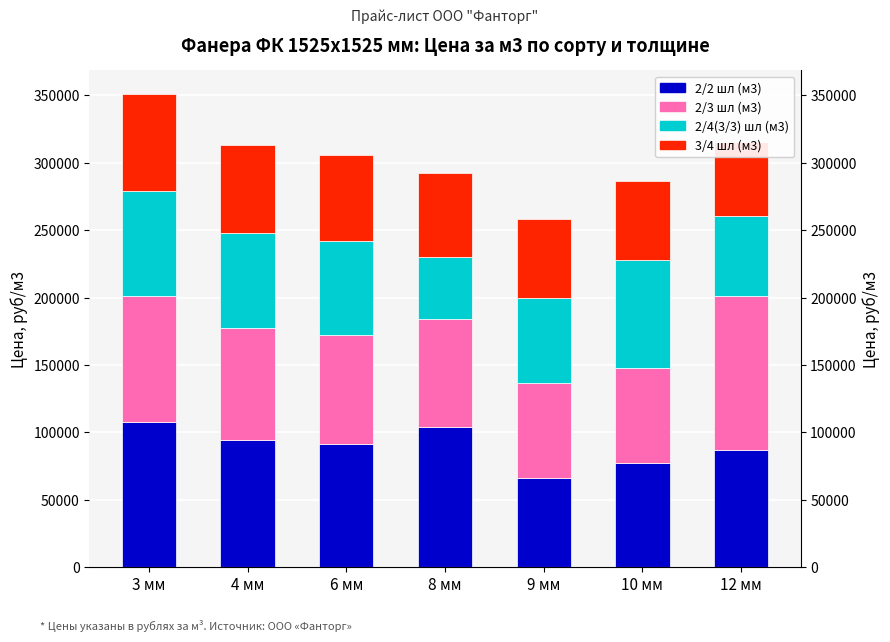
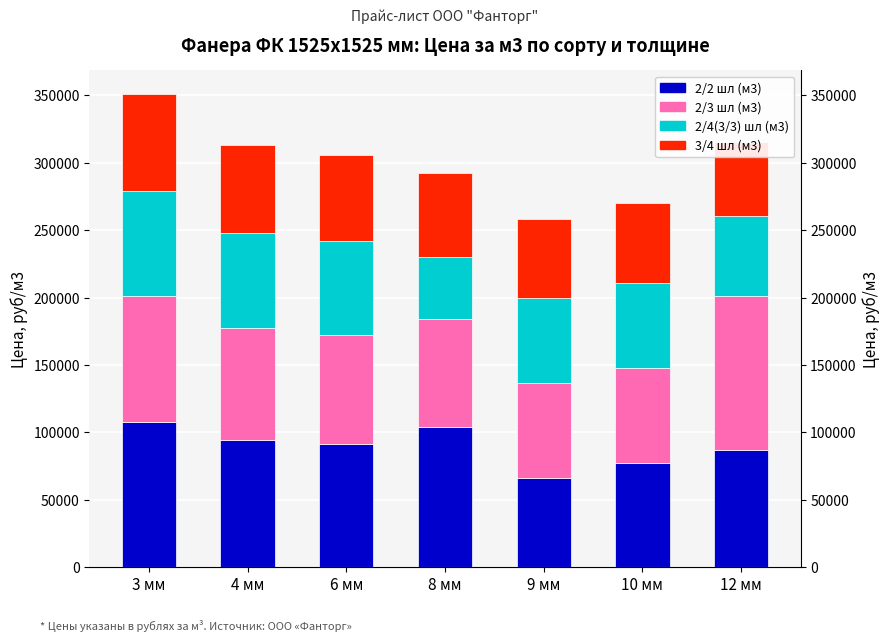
  {
    "2/2 шл (м3)": {
      "3 мм": 108000,
      "4 мм": 94000,
      "6 мм": 92000,
      "8 мм": 104000,
      "9 мм": 66000,
      "10 мм": 78000,
      "12 мм": 87000
    },
    "2/3 шл (м3)": {
      "3 мм": 93000,
      "4 мм": 83000,
      "6 мм": 81000,
      "8 мм": 80000,
      "9 мм": 70000,
      "10 мм": 70000,
      "12 мм": 114000
    },
    "2/4(3/3) шл (м3)": {
      "3 мм": 78000,
      "4 мм": 71000,
      "6 мм": 70000,
      "8 мм": 45000,
      "9 мм": 63000,
-     "10 мм": 80000,
+     "10 мм": 63000,
      "12 мм": 59000
    },
    "3/4 шл (м3)": {
      "3 мм": 72000,
      "4 мм": 65000,
      "6 мм": 64000,
      "8 мм": 63000,
      "9 мм": 59000,
      "10 мм": 59000
    }
  }
